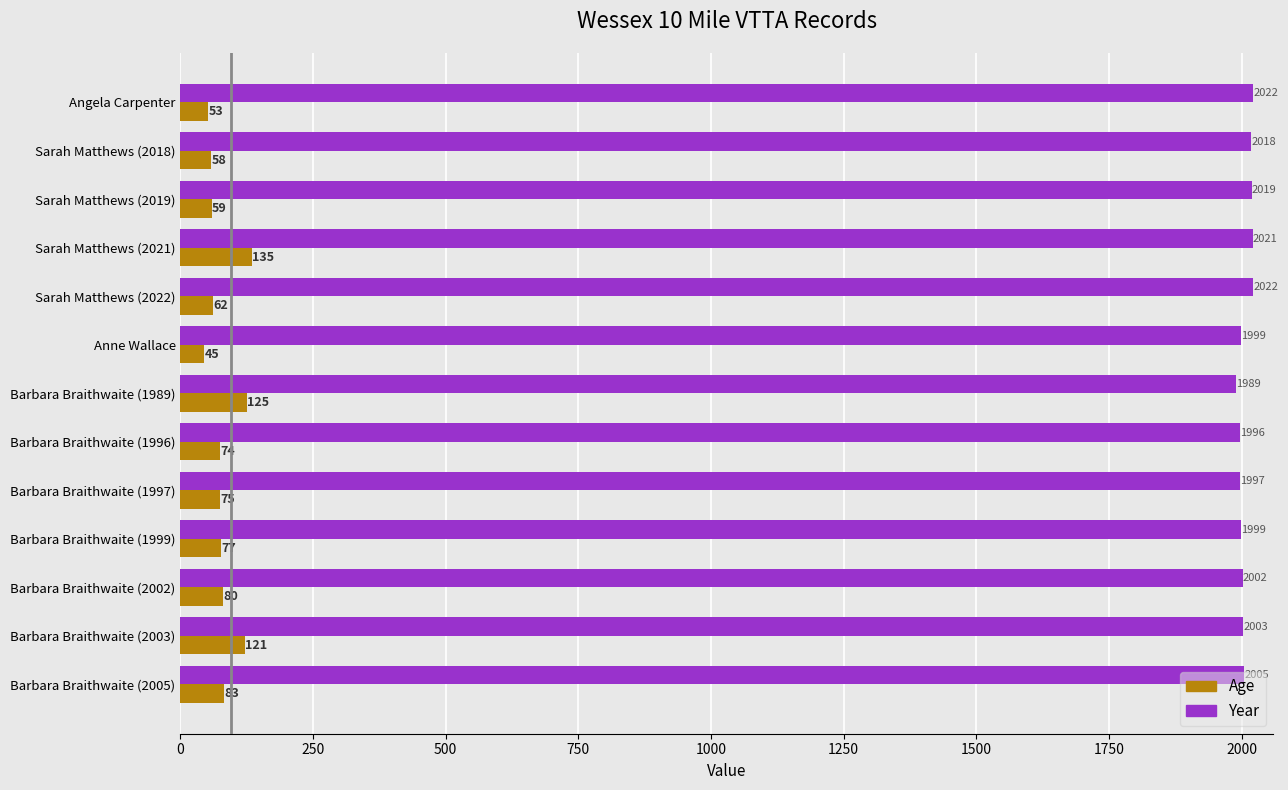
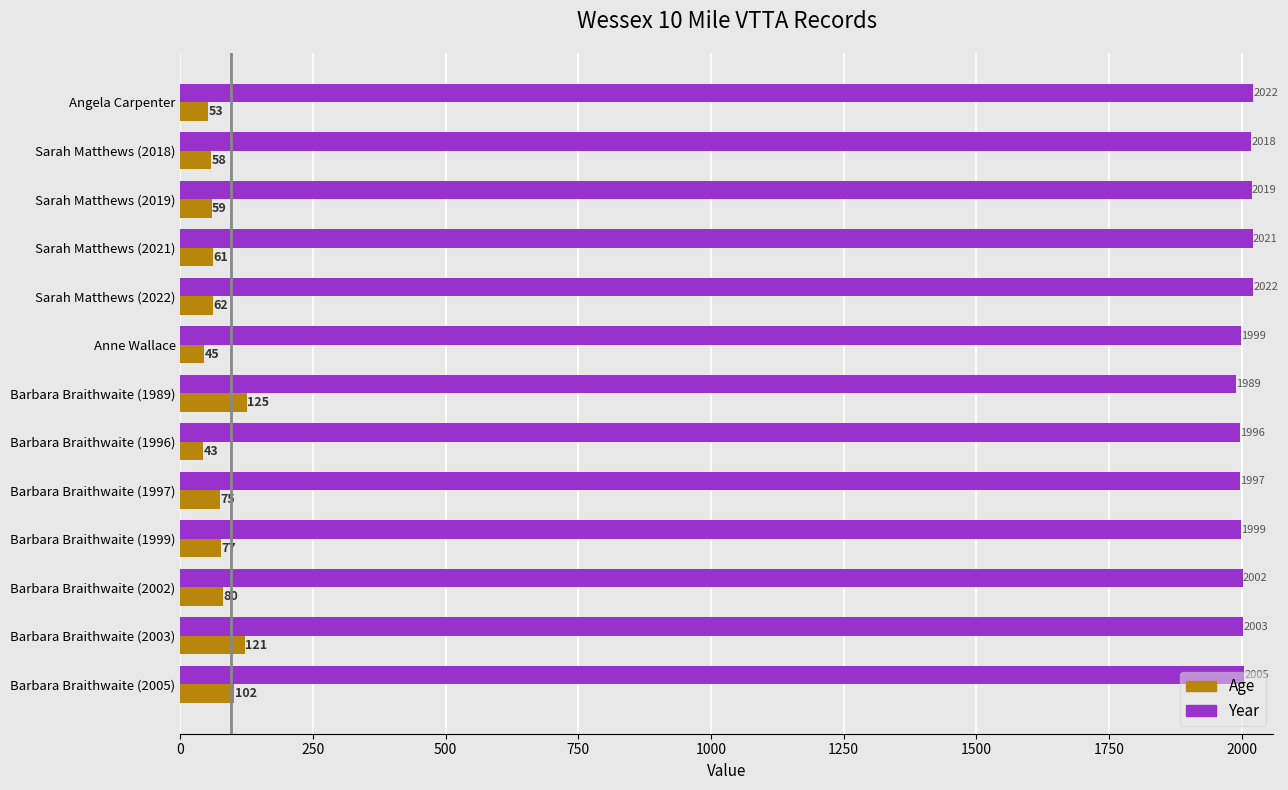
  {
    "Year": {
      "Angela Carpenter": 2022,
      "Sarah Matthews (2018)": 2018,
      "Sarah Matthews (2019)": 2019,
      "Sarah Matthews (2021)": 2021,
      "Sarah Matthews (2022)": 2022,
      "Anne Wallace": 1999,
      "Barbara Braithwaite (1989)": 1989,
      "Barbara Braithwaite (1996)": 1996,
      "Barbara Braithwaite (1997)": 1997,
      "Barbara Braithwaite (1999)": 1999,
      "Barbara Braithwaite (2002)": 2002,
      "Barbara Braithwaite (2003)": 2003
    },
    "Age": {
      "Angela Carpenter": 53,
      "Sarah Matthews (2018)": 58,
      "Sarah Matthews (2019)": 59,
-     "Sarah Matthews (2021)": 135,
+     "Sarah Matthews (2021)": 61,
      "Sarah Matthews (2022)": 62,
      "Anne Wallace": 45,
      "Barbara Braithwaite (1989)": 125,
-     "Barbara Braithwaite (1996)": 74,
+     "Barbara Braithwaite (1996)": 43,
      "Barbara Braithwaite (1997)": 75,
      "Barbara Braithwaite (1999)": 77,
      "Barbara Braithwaite (2002)": 80,
      "Barbara Braithwaite (2003)": 121,
-     "Barbara Braithwaite (2005)": 83
+     "Barbara Braithwaite (2005)": 102
    }
  }
